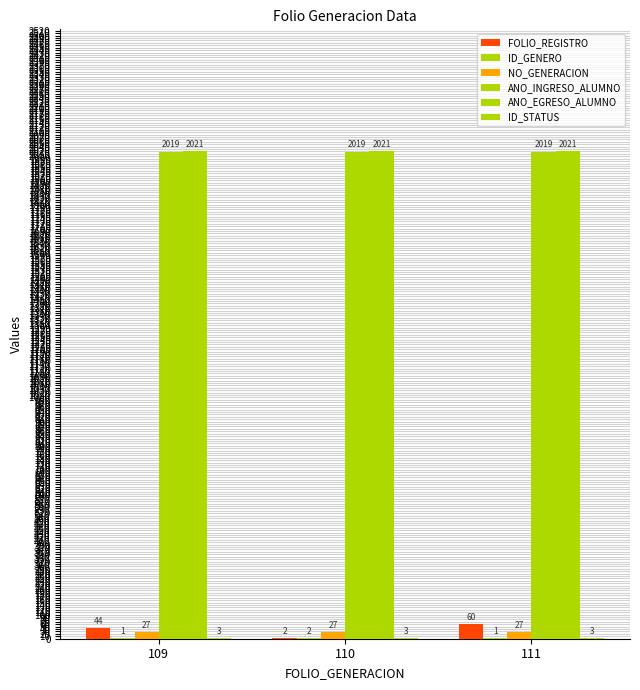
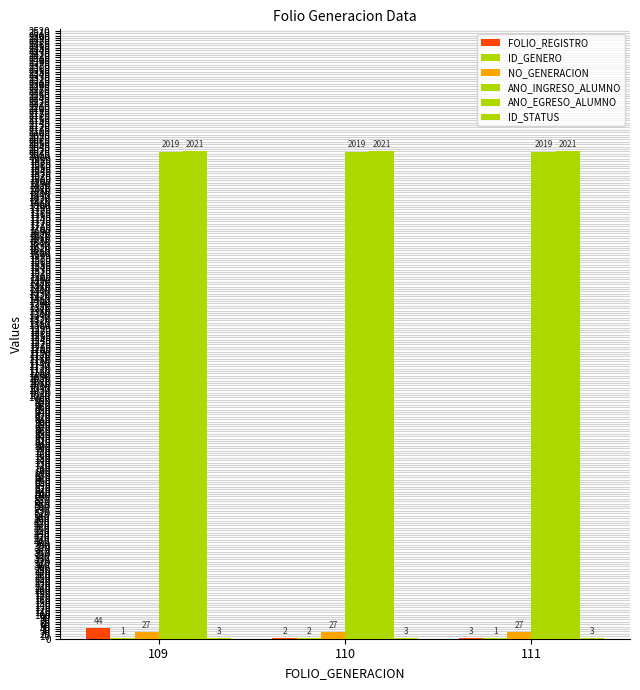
  {
    "FOLIO_REGISTRO": {
      "109": 44,
      "110": 2,
-     "111": 60
+     "111": 3
    },
    "NO_GENERACION": {
      "109": 27,
      "110": 27,
      "111": 27
    }
  }
